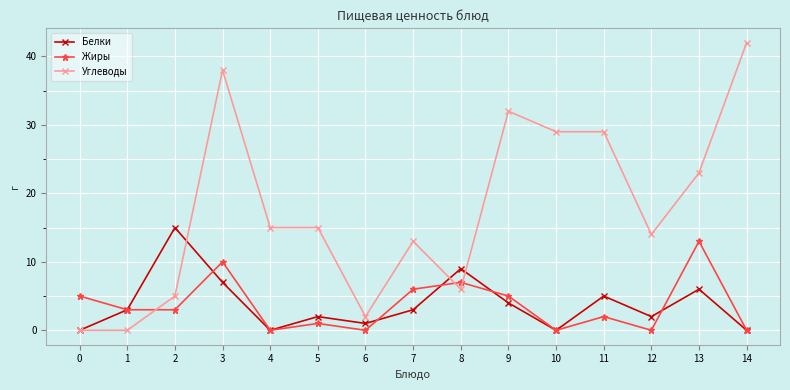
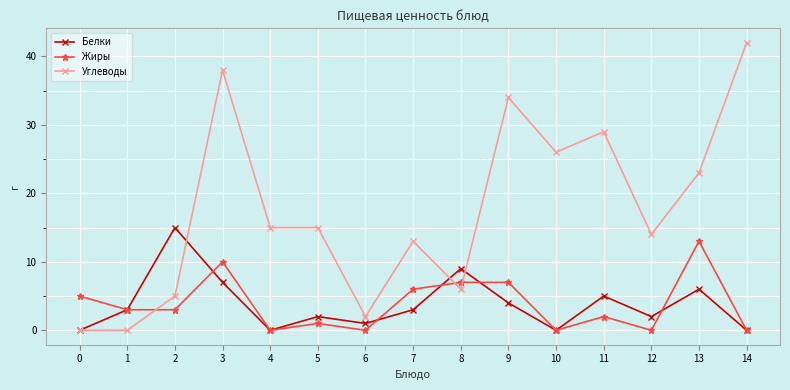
  {
    "Белки": {
      "2": 15,
      "3": 7,
      "5": 2,
      "6": 1,
      "7": 3,
      "8": 9,
      "9": 4,
      "11": 5,
      "12": 2,
      "13": 6
    },
    "Жиры": {
      "0": 5,
      "2": 3,
      "3": 10,
      "5": 1,
      "6": 0,
      "7": 6,
      "8": 7,
-     "9": 5,
+     "9": 7,
      "11": 2,
      "12": 0,
      "13": 13
    },
    "Углеводы": {
      "1": 0,
      "2": 5,
      "3": 38,
      "4": 15,
      "5": 15,
      "6": 2,
      "7": 13,
      "8": 6,
-     "9": 32,
-     "10": 29,
+     "9": 34,
+     "10": 26,
      "11": 29,
      "12": 14,
      "13": 23,
      "14": 42
    }
  }
